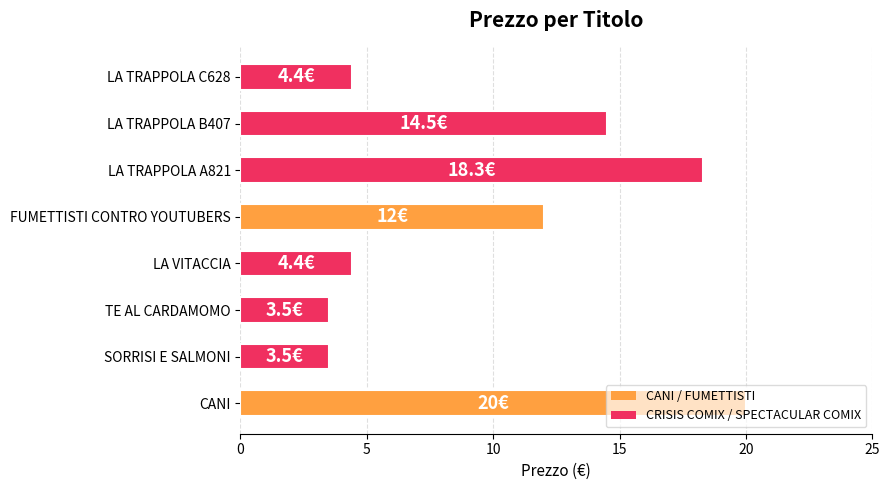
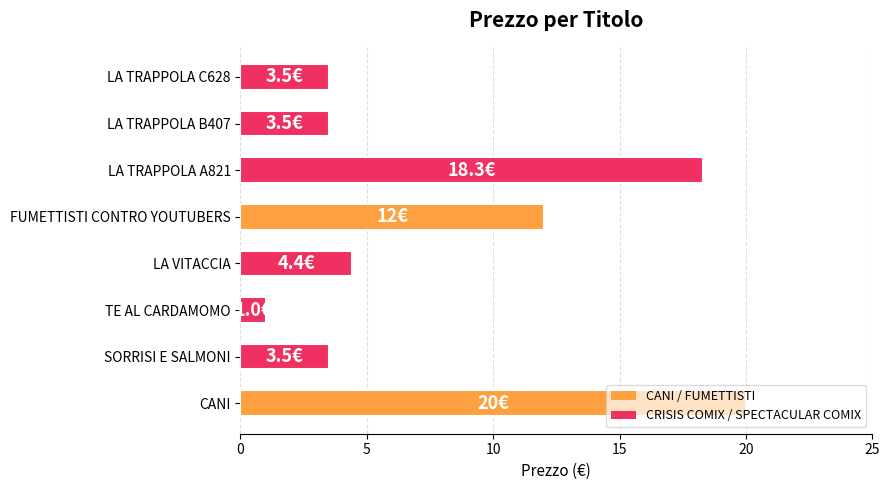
  {
-   "LA TRAPPOLA C628": "4.4€",
-   "LA TRAPPOLA B407": "14.5€",
+   "LA TRAPPOLA C628": "3.5€",
+   "LA TRAPPOLA B407": "3.5€",
    "LA TRAPPOLA A821": "18.3€",
    "FUMETTISTI CONTRO YOUTUBERS": "12€",
    "LA VITACCIA": "4.4€",
-   "TE AL CARDAMOMO": "3.5€",
+   "TE AL CARDAMOMO": "1.0€",
    "SORRISI E SALMONI": "3.5€"
  }
